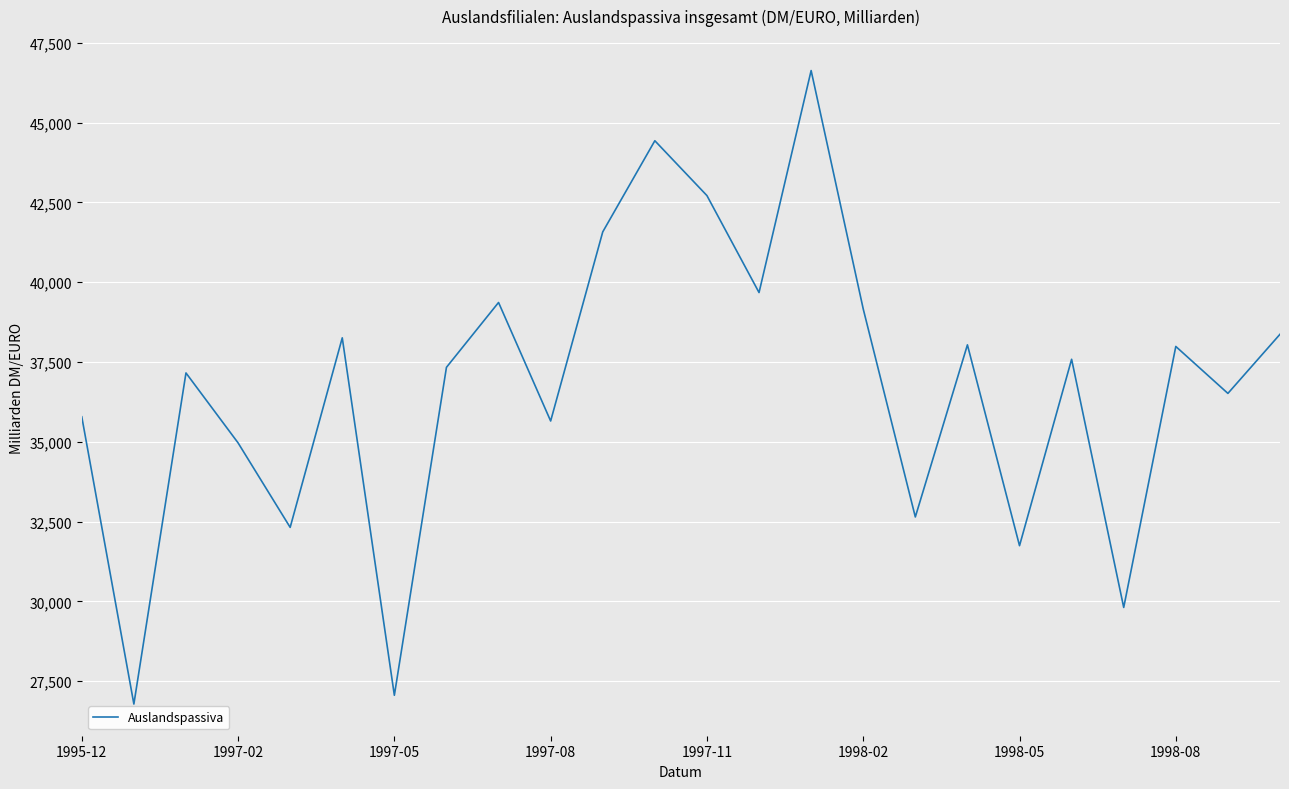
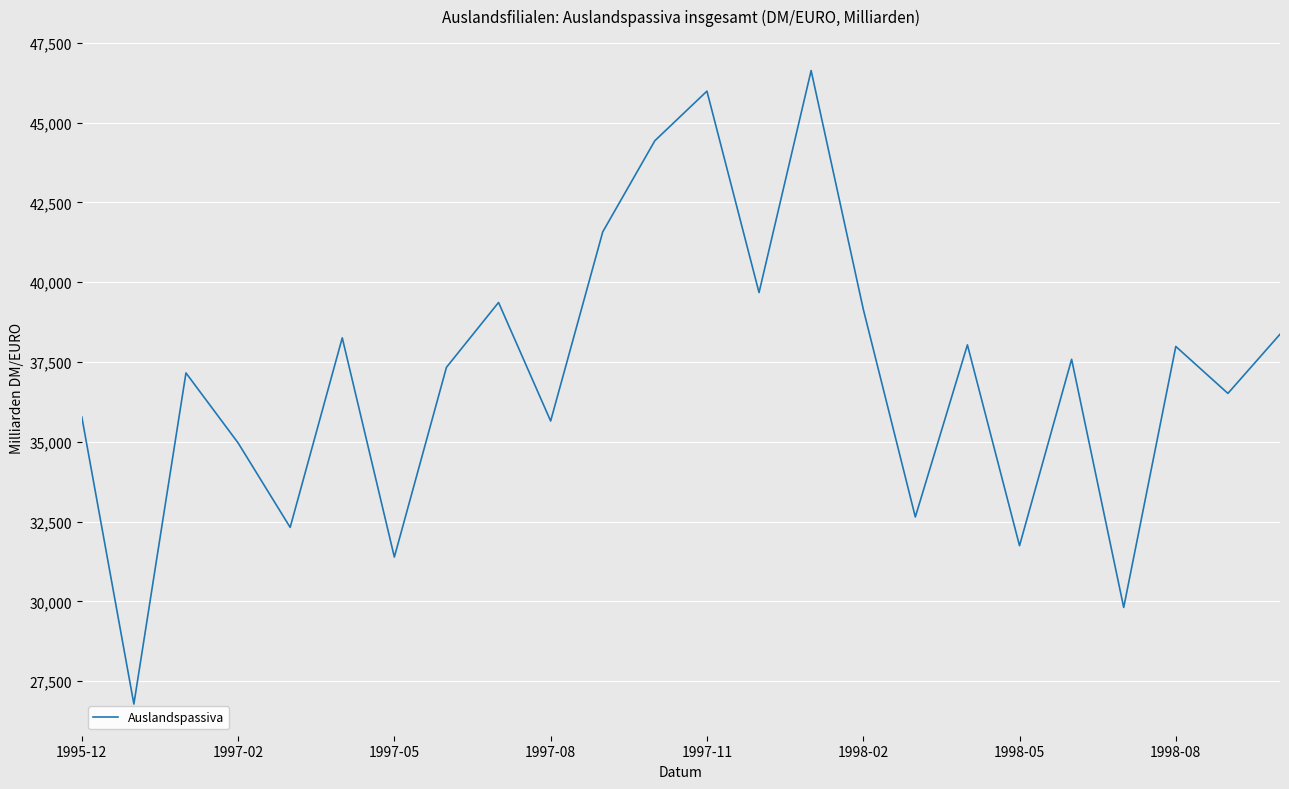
  {
    "1995-12": "35,800",
    "1997-02": "35,000",
-   "1997-05": "27,100",
+   "1997-05": "31,400",
    "1997-08": "35,700",
-   "1997-11": "42,700",
+   "1997-11": "46,000",
    "1998-02": "39,200",
    "1998-05": "31,700",
    "1998-08": "38,000"
  }
